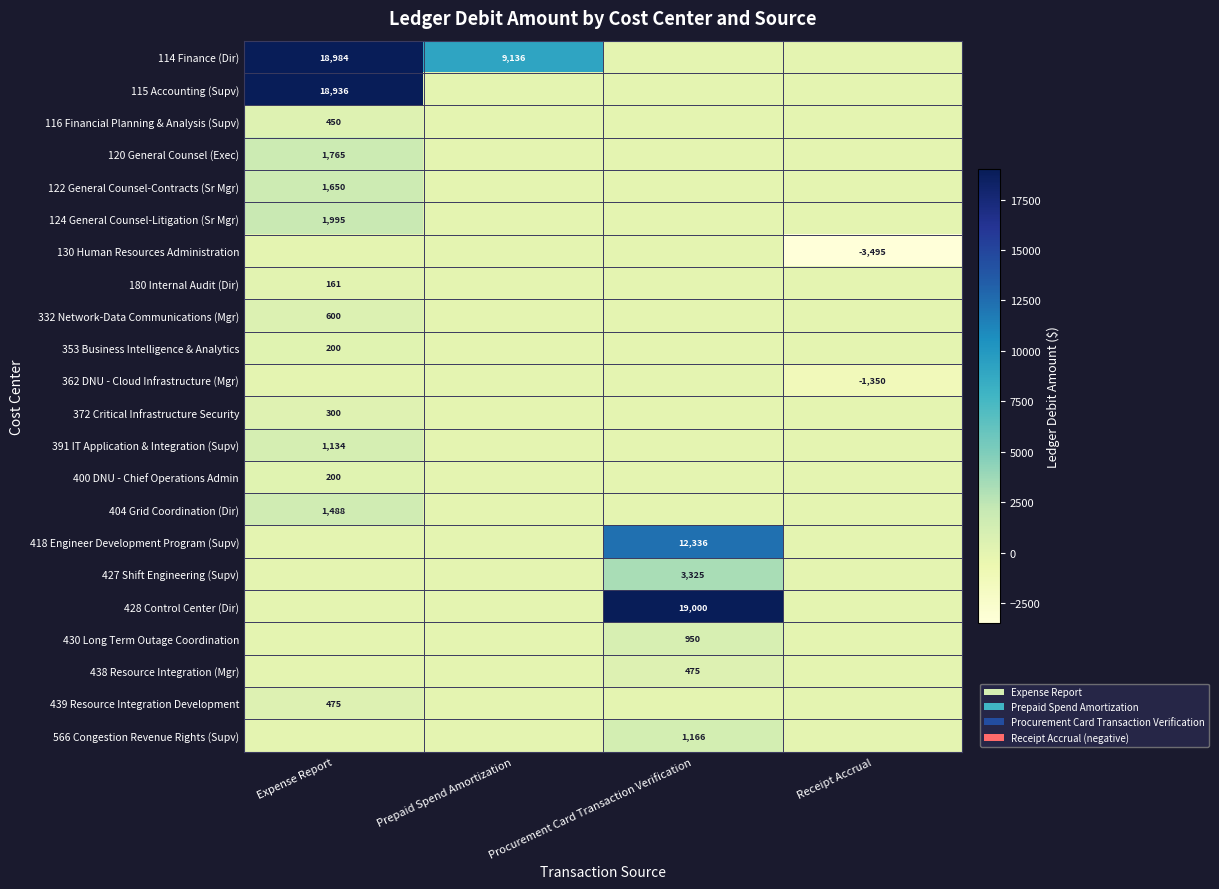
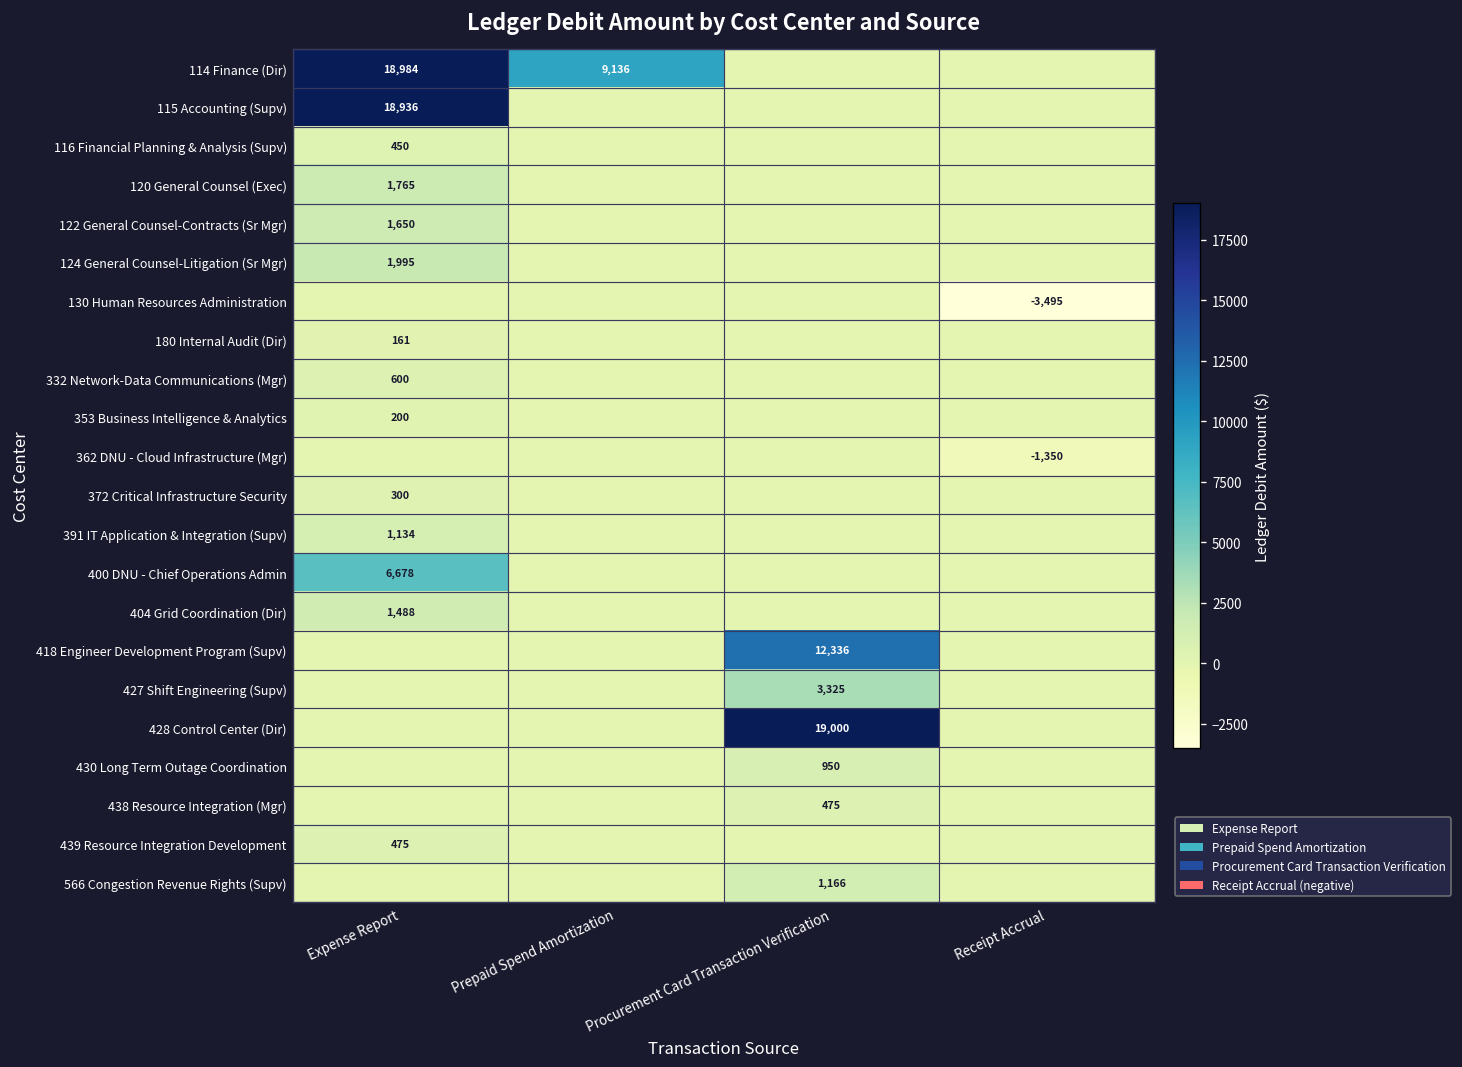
  {
    "114 Finance (Dir)": {
      "Expense Report": "18,984",
      "Prepaid Spend Amortization": "9,136"
    },
    "115 Accounting (Supv)": {
      "Expense Report": "18,936"
    },
    "116 Financial Planning & Analysis (Supv)": {
      "Expense Report": "450"
    },
    "120 General Counsel (Exec)": {
      "Expense Report": "1,765"
    },
    "122 General Counsel-Contracts (Sr Mgr)": {
      "Expense Report": "1,650"
    },
    "124 General Counsel-Litigation (Sr Mgr)": {
      "Expense Report": "1,995"
    },
    "130 Human Resources Administration": {
      "Receipt Accrual": "-3,495"
    },
    "180 Internal Audit (Dir)": {
      "Expense Report": "161"
    },
    "332 Network-Data Communications (Mgr)": {
      "Expense Report": "600"
    },
    "353 Business Intelligence & Analytics": {
      "Expense Report": "200"
    },
    "362 DNU - Cloud Infrastructure (Mgr)": {
      "Receipt Accrual": "-1,350"
    },
    "372 Critical Infrastructure Security": {
      "Expense Report": "300"
    },
    "391 IT Application & Integration (Supv)": {
      "Expense Report": "1,134"
    },
    "400 DNU - Chief Operations Admin": {
-     "Expense Report": "200"
+     "Expense Report": "6,678"
    },
    "404 Grid Coordination (Dir)": {
      "Expense Report": "1,488"
    },
    "418 Engineer Development Program (Supv)": {
      "Procurement Card Transaction Verification": "12,336"
    },
    "427 Shift Engineering (Supv)": {
      "Procurement Card Transaction Verification": "3,325"
    },
    "428 Control Center (Dir)": {
      "Procurement Card Transaction Verification": "19,000"
    },
    "430 Long Term Outage Coordination": {
      "Procurement Card Transaction Verification": "950"
    },
    "438 Resource Integration (Mgr)": {
      "Procurement Card Transaction Verification": "475"
    },
    "439 Resource Integration Development": {
      "Expense Report": "475"
    },
    "566 Congestion Revenue Rights (Supv)": {
      "Procurement Card Transaction Verification": "1,166"
    }
  }
